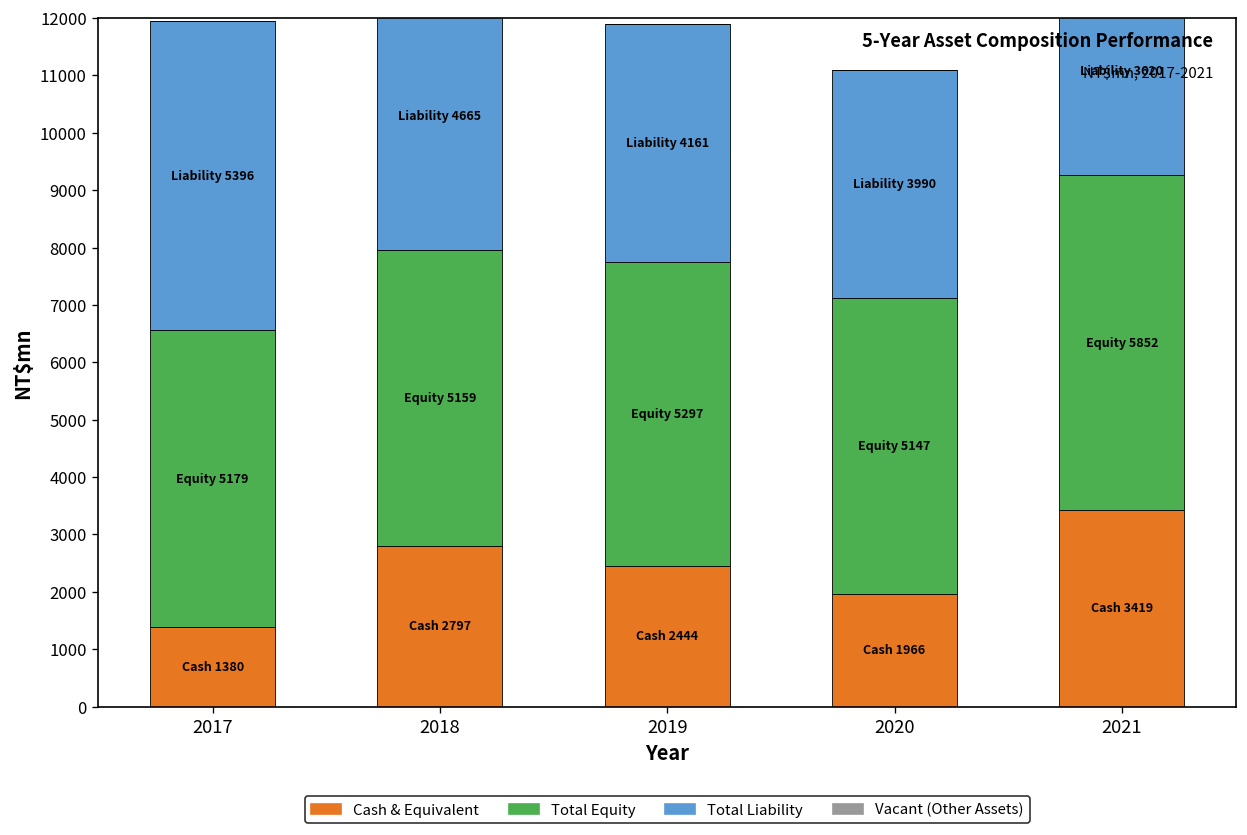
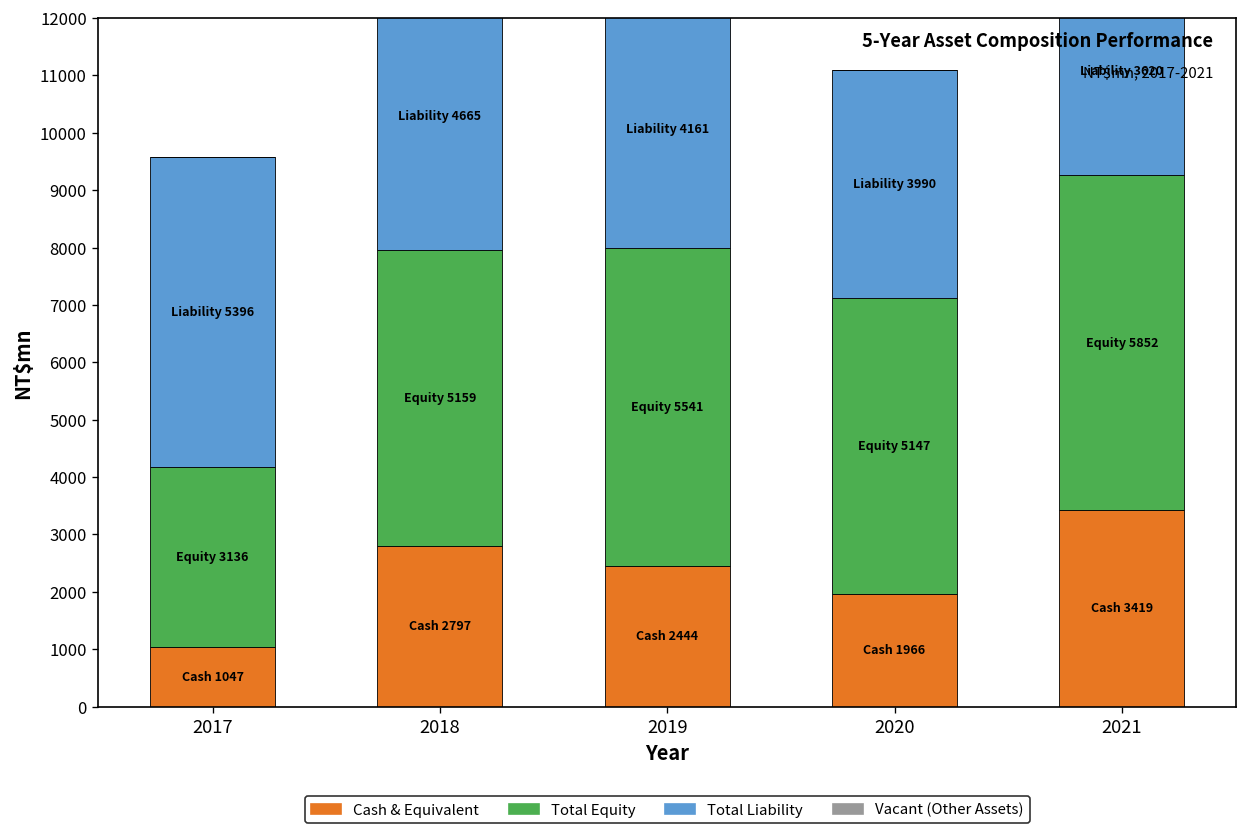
  {
    "Cash & Equivalent": {
-     "2017": 1380,
+     "2017": 1047,
      "2018": 2797,
      "2019": 2444,
      "2020": 1966,
      "2021": 3419
    },
    "Total Equity": {
-     "2017": 5179,
+     "2017": 3136,
      "2018": 5159,
-     "2019": 5297,
+     "2019": 5541,
      "2020": 5147,
      "2021": 5852
    },
    "Total Liability": {
      "2017": 5396,
      "2020": 3990
    }
  }
